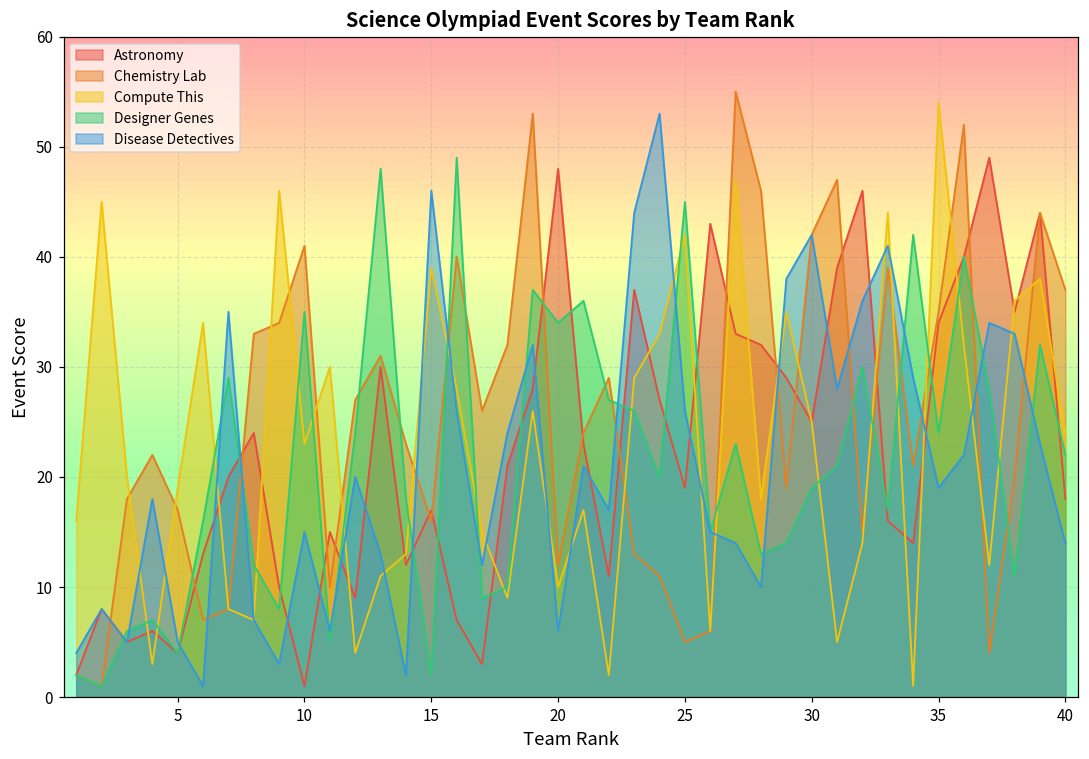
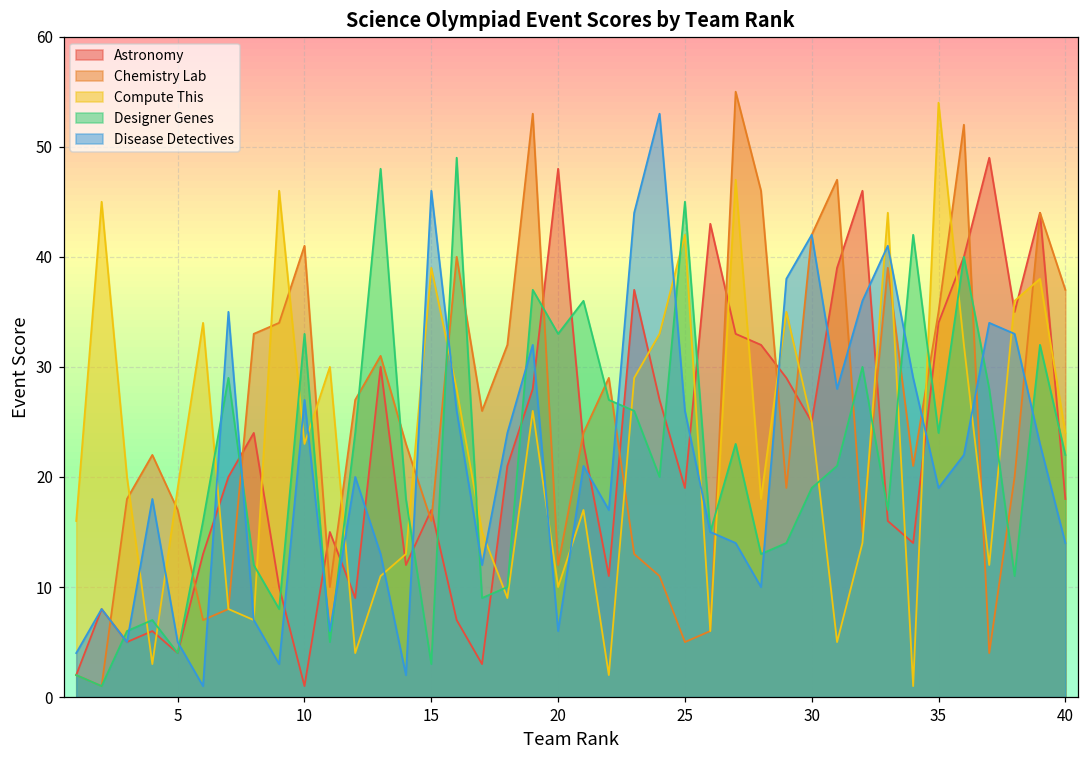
  {
    "Designer Genes": {
-     "10": 35,
-     "15": 2,
-     "20": 34,
+     "10": 33,
+     "15": 3,
+     "20": 33,
      "25": 45,
      "30": 19,
      "35": 24,
      "40": 22
    },
    "Disease Detectives": {
      "5": 5,
-     "10": 15,
+     "10": 27,
      "15": 46,
      "20": 6,
      "25": 26,
      "35": 19,
      "40": 14
    }
  }
